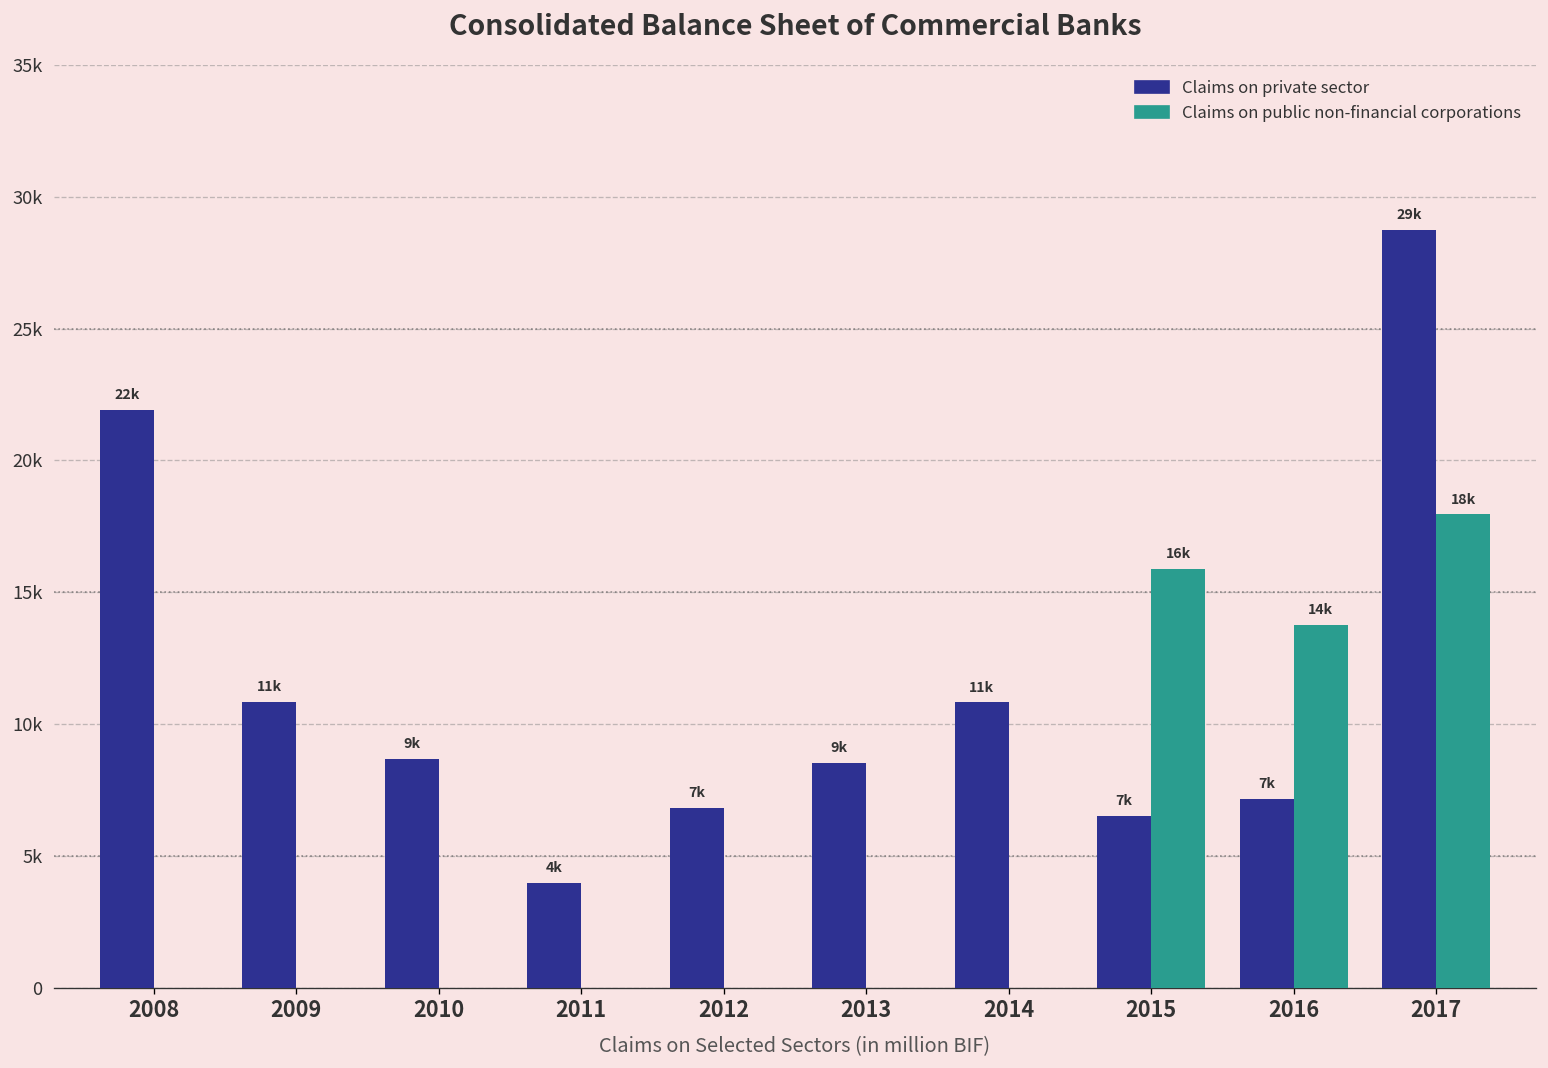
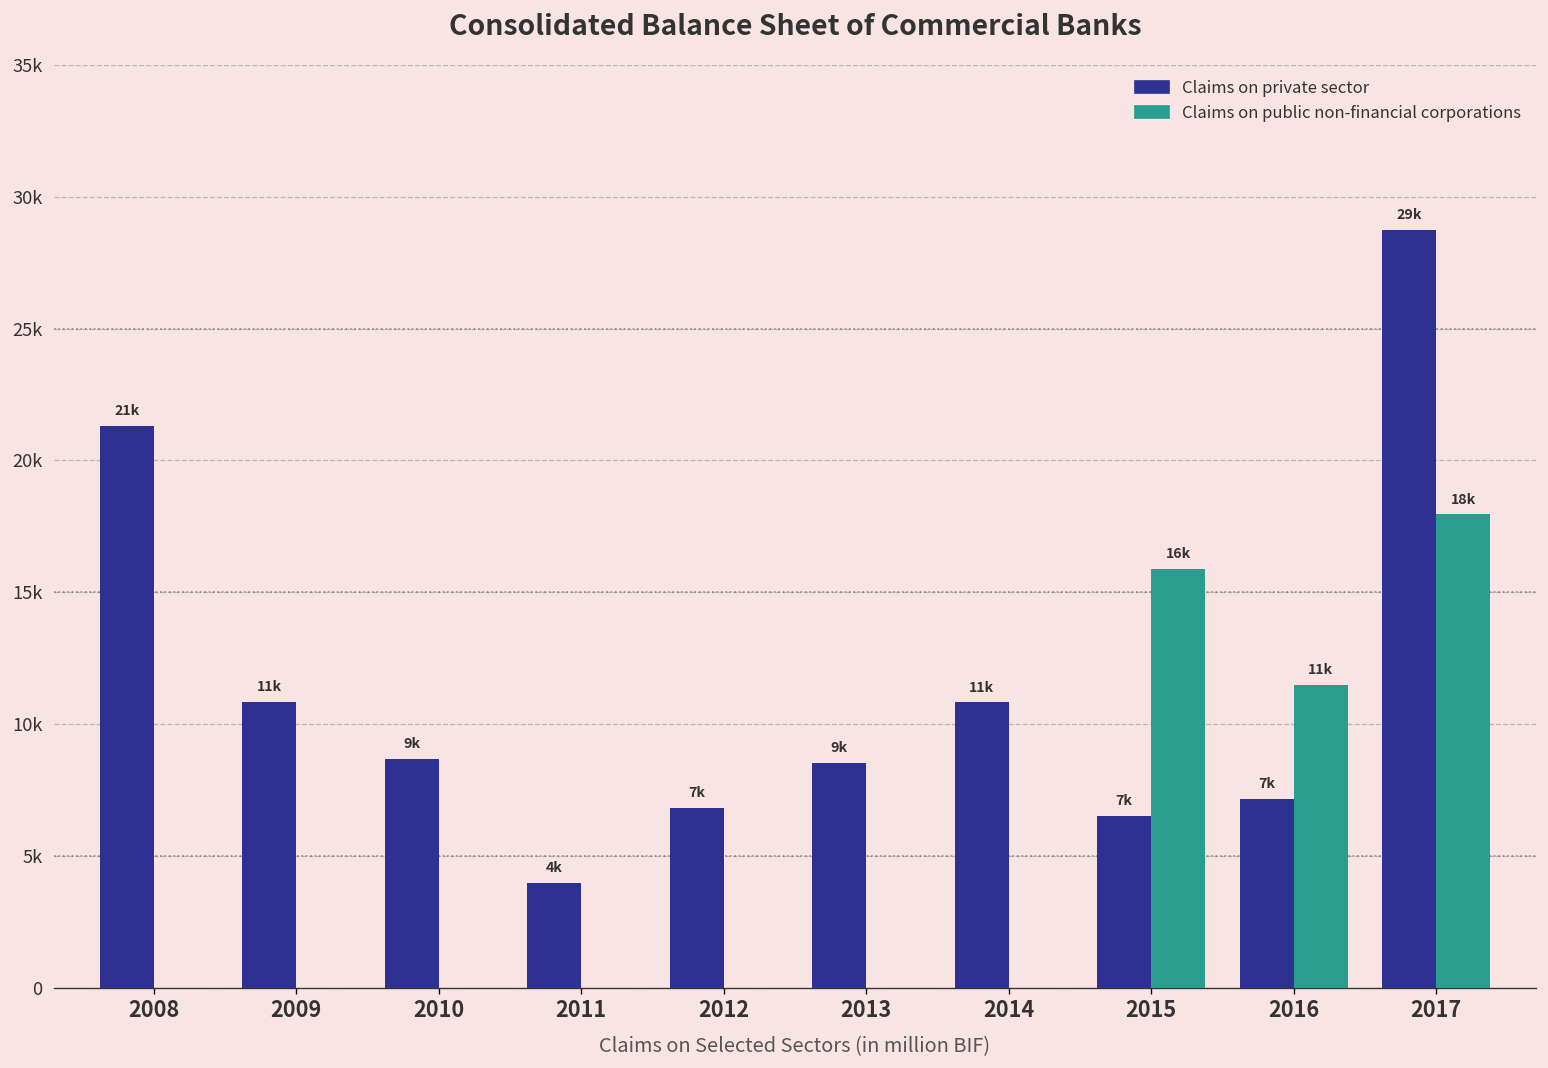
  {
    "Claims on private sector": {
-     "2008": "22k",
+     "2008": "21k",
      "2009": "11k",
      "2010": "9k",
      "2011": "4k",
      "2012": "7k",
      "2013": "9k",
      "2014": "11k",
      "2015": "7k",
      "2016": "7k",
      "2017": "29k"
    },
    "Claims on public non-financial corporations": {
      "2015": "16k",
-     "2016": "14k",
+     "2016": "11k",
      "2017": "18k"
    }
  }
